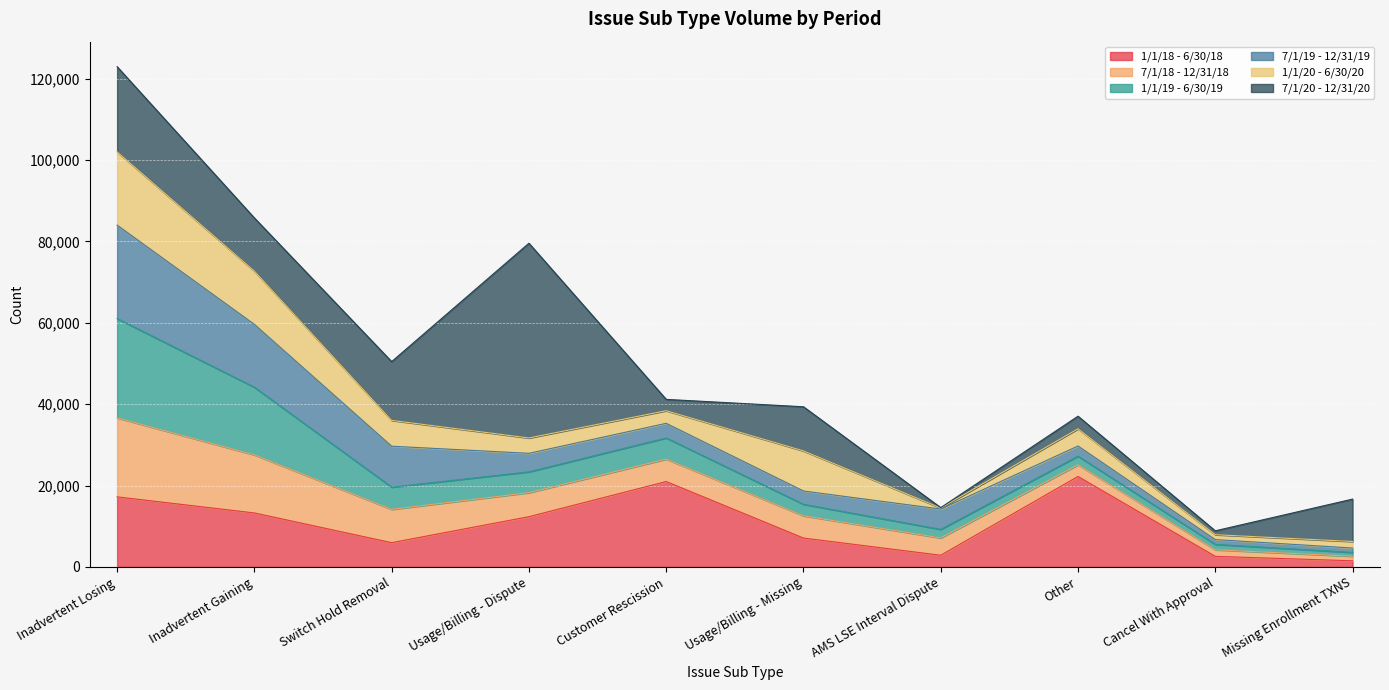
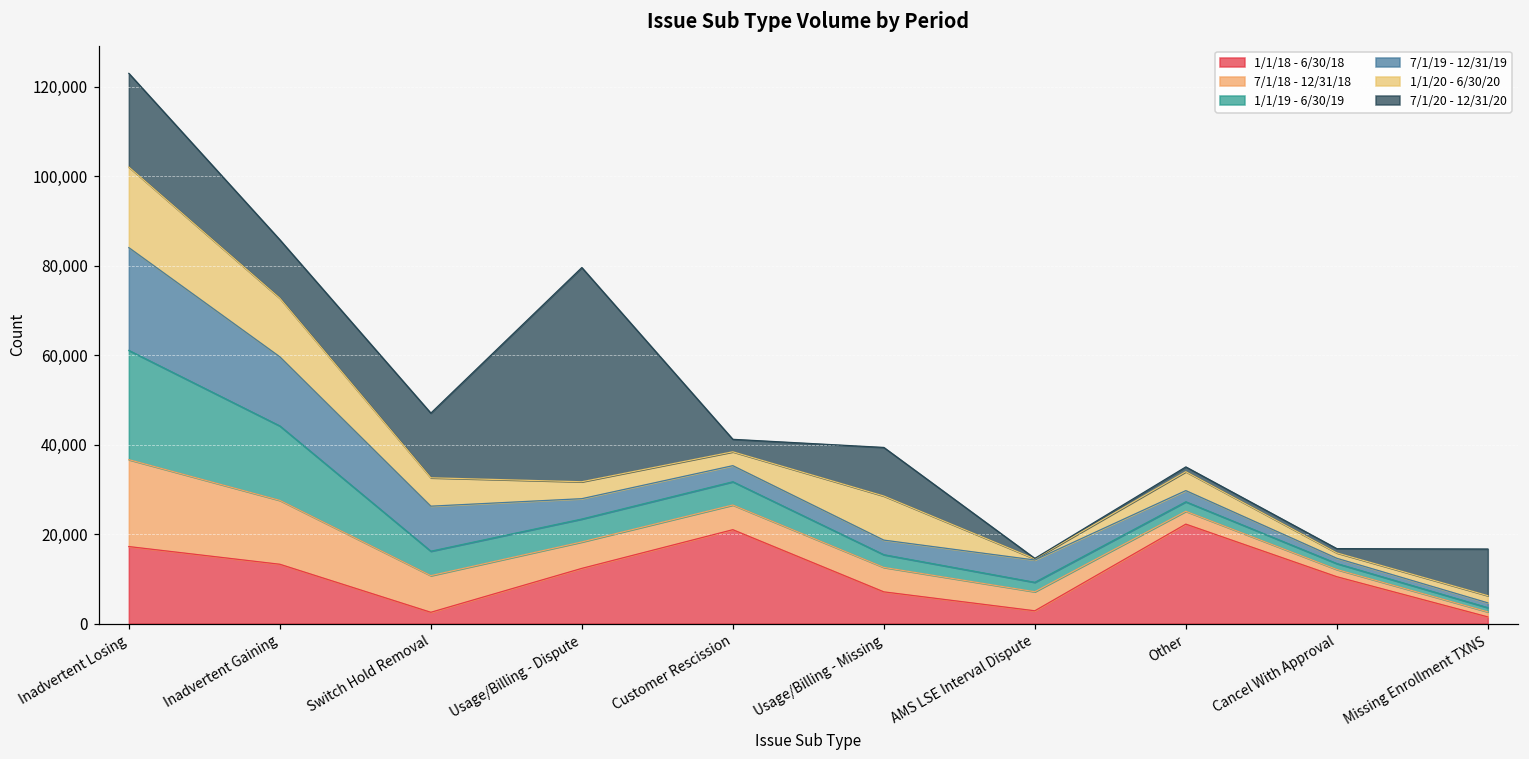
  {
    "1/1/18 - 6/30/18": {
      "Inadvertent Losing": "17,000",
      "Inadvertent Gaining": "13,000",
-     "Switch Hold Removal": "6,000",
+     "Switch Hold Removal": "3,000",
      "Usage/Billing - Dispute": "12,000",
      "Customer Rescission": "21,000",
      "Usage/Billing - Missing": "7,000",
      "AMS LSE Interval Dispute": "3,000",
      "Other": "22,000",
-     "Cancel With Approval": "3,000",
+     "Cancel With Approval": "10,000",
      "Missing Enrollment TXNS": "1,000"
    },
    "7/1/20 - 12/31/20": {
      "Inadvertent Losing": "21,000",
      "Inadvertent Gaining": "13,000",
      "Switch Hold Removal": "14,000",
      "Usage/Billing - Dispute": "48,000",
      "Customer Rescission": "3,000",
      "Usage/Billing - Missing": "11,000",
-     "Other": "3,000",
+     "Other": "1,000",
      "Cancel With Approval": "1,000",
      "Missing Enrollment TXNS": "10,000"
    }
  }
